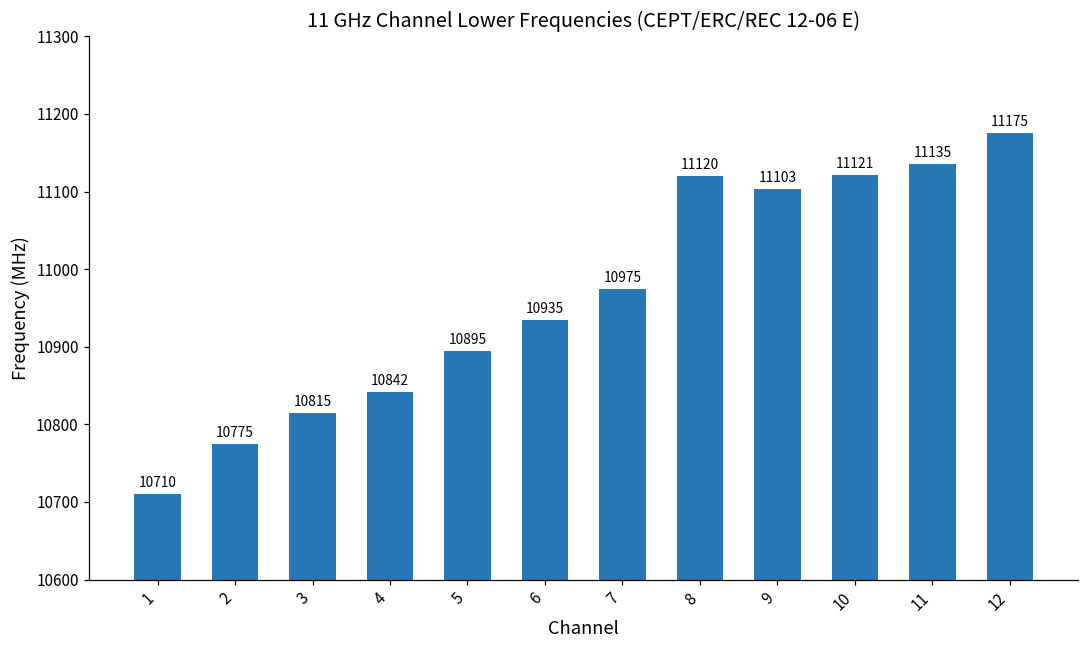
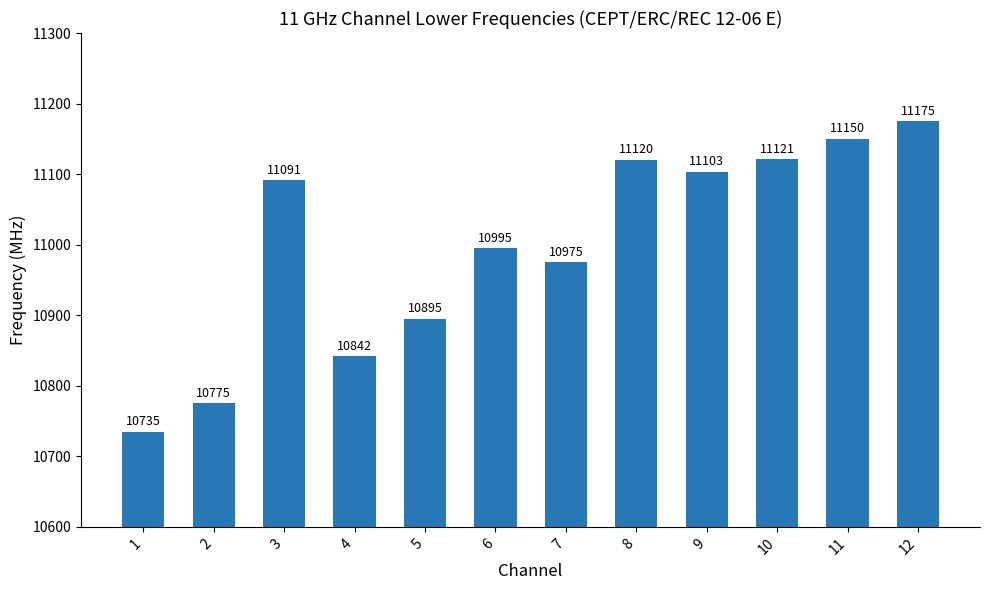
  {
-   "1": 10710,
+   "1": 10735,
    "2": 10775,
-   "3": 10815,
+   "3": 11091,
    "4": 10842,
    "5": 10895,
-   "6": 10935,
+   "6": 10995,
    "7": 10975,
    "8": 11120,
    "9": 11103,
    "10": 11121,
-   "11": 11135,
+   "11": 11150,
    "12": 11175
  }
